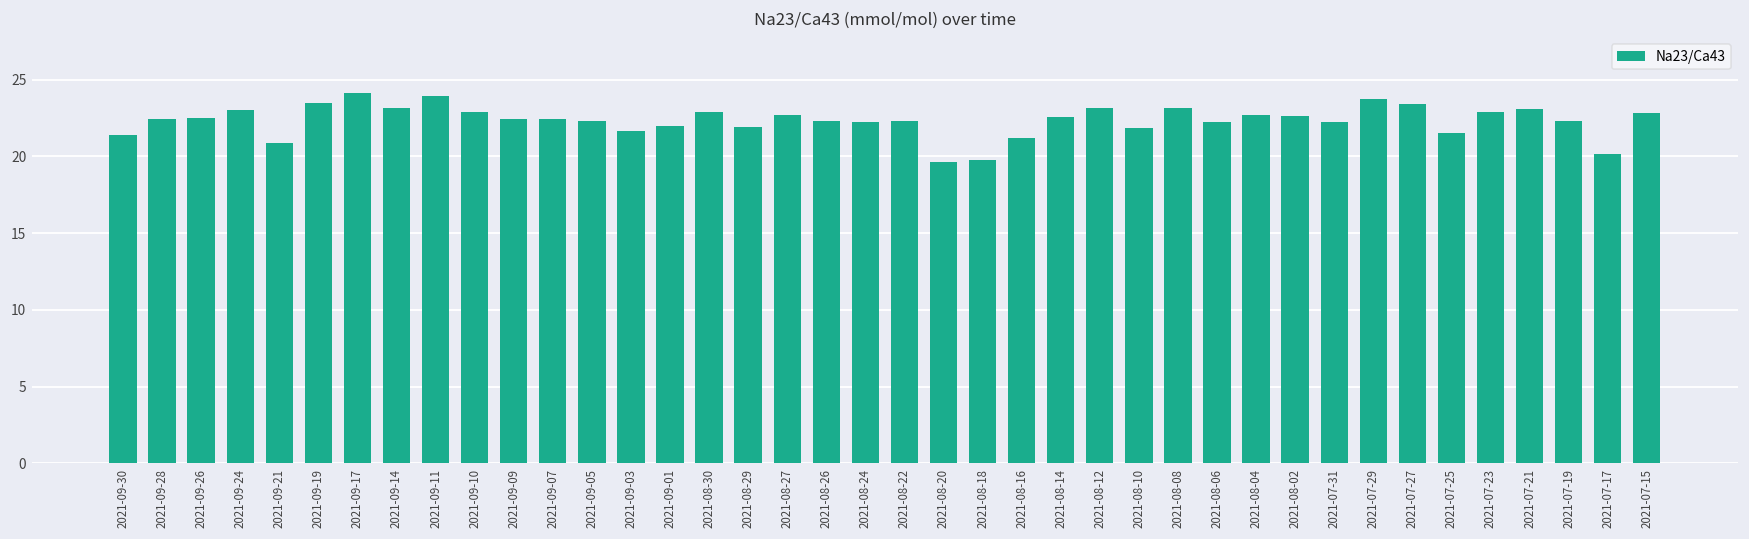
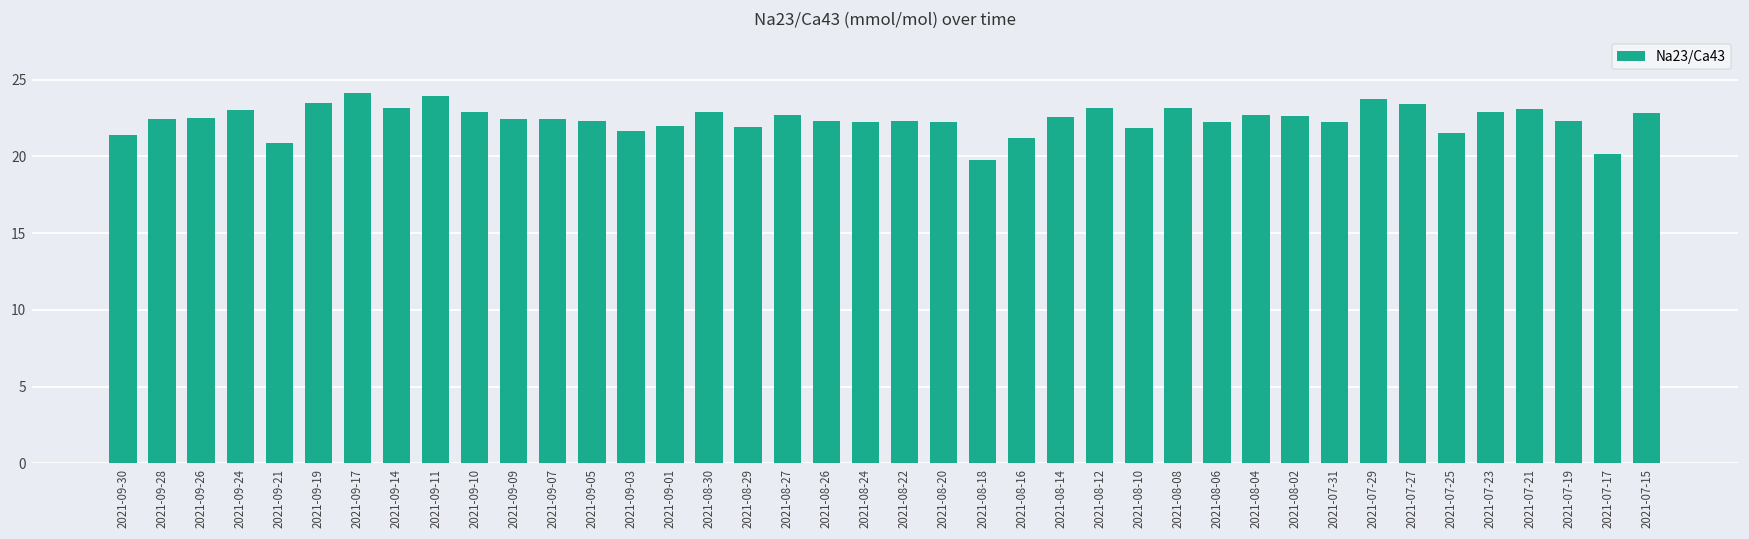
  {
    "2021-09-30": 21.4,
    "2021-09-28": 22.4,
    "2021-09-26": 22.5,
    "2021-09-24": 23.0,
    "2021-09-21": 20.9,
    "2021-09-19": 23.5,
    "2021-09-17": 24.1,
    "2021-09-14": 23.2,
    "2021-09-11": 23.9,
    "2021-09-10": 22.9,
    "2021-09-09": 22.4,
    "2021-09-07": 22.5,
    "2021-09-05": 22.3,
    "2021-09-03": 21.7,
    "2021-09-01": 22.0,
    "2021-08-30": 22.9,
    "2021-08-29": 21.9,
    "2021-08-27": 22.7,
    "2021-08-26": 22.3,
    "2021-08-24": 22.3,
    "2021-08-22": 22.3,
-   "2021-08-20": 19.7,
+   "2021-08-20": 22.3,
    "2021-08-18": 19.8,
    "2021-08-16": 21.2,
    "2021-08-14": 22.6,
    "2021-08-12": 23.1,
    "2021-08-10": 21.8,
    "2021-08-08": 23.2,
    "2021-08-06": 22.3,
    "2021-08-04": 22.7,
    "2021-08-02": 22.6,
    "2021-07-31": 22.2,
    "2021-07-29": 23.7,
    "2021-07-27": 23.4,
    "2021-07-25": 21.5,
    "2021-07-23": 22.9,
    "2021-07-21": 23.1,
    "2021-07-19": 22.3,
    "2021-07-17": 20.1,
    "2021-07-15": 22.8
  }
